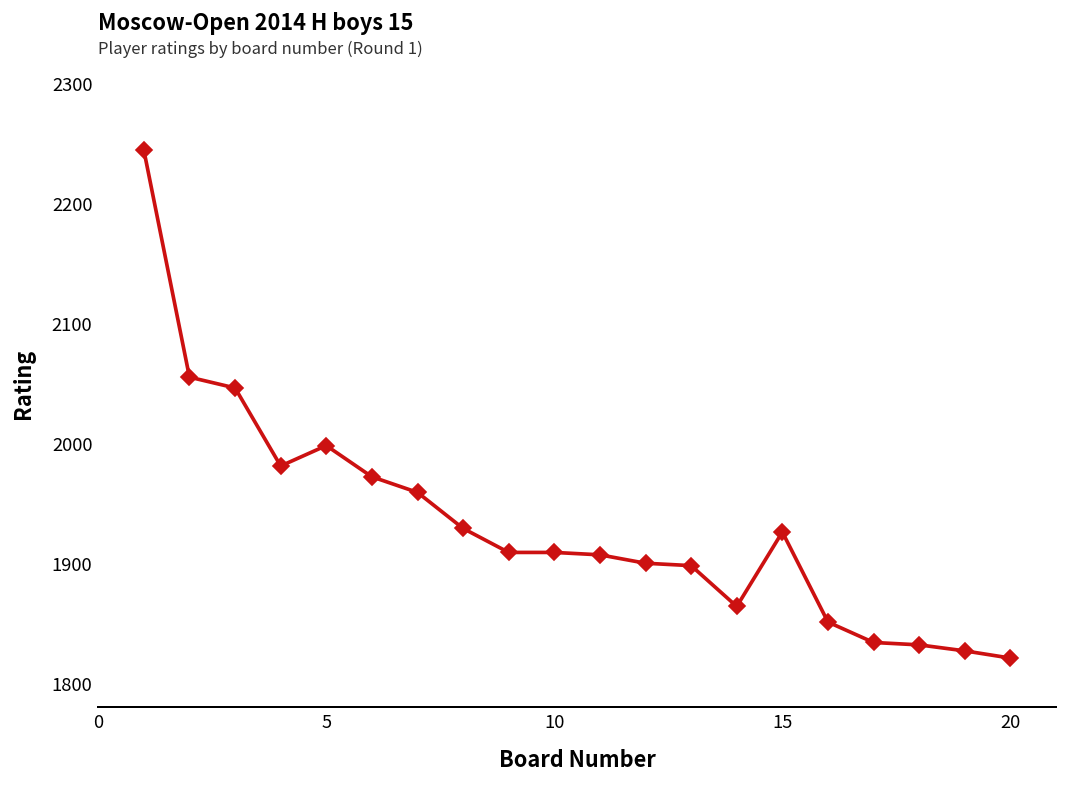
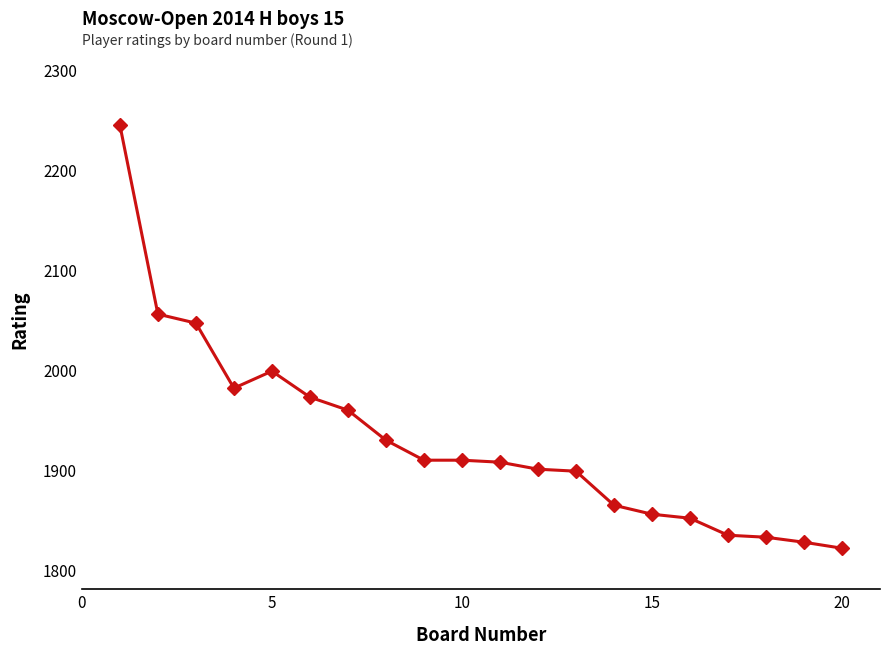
  {
    "5": 1998,
    "10": 1909,
-   "15": 1926,
+   "15": 1855,
    "20": 1821
  }
